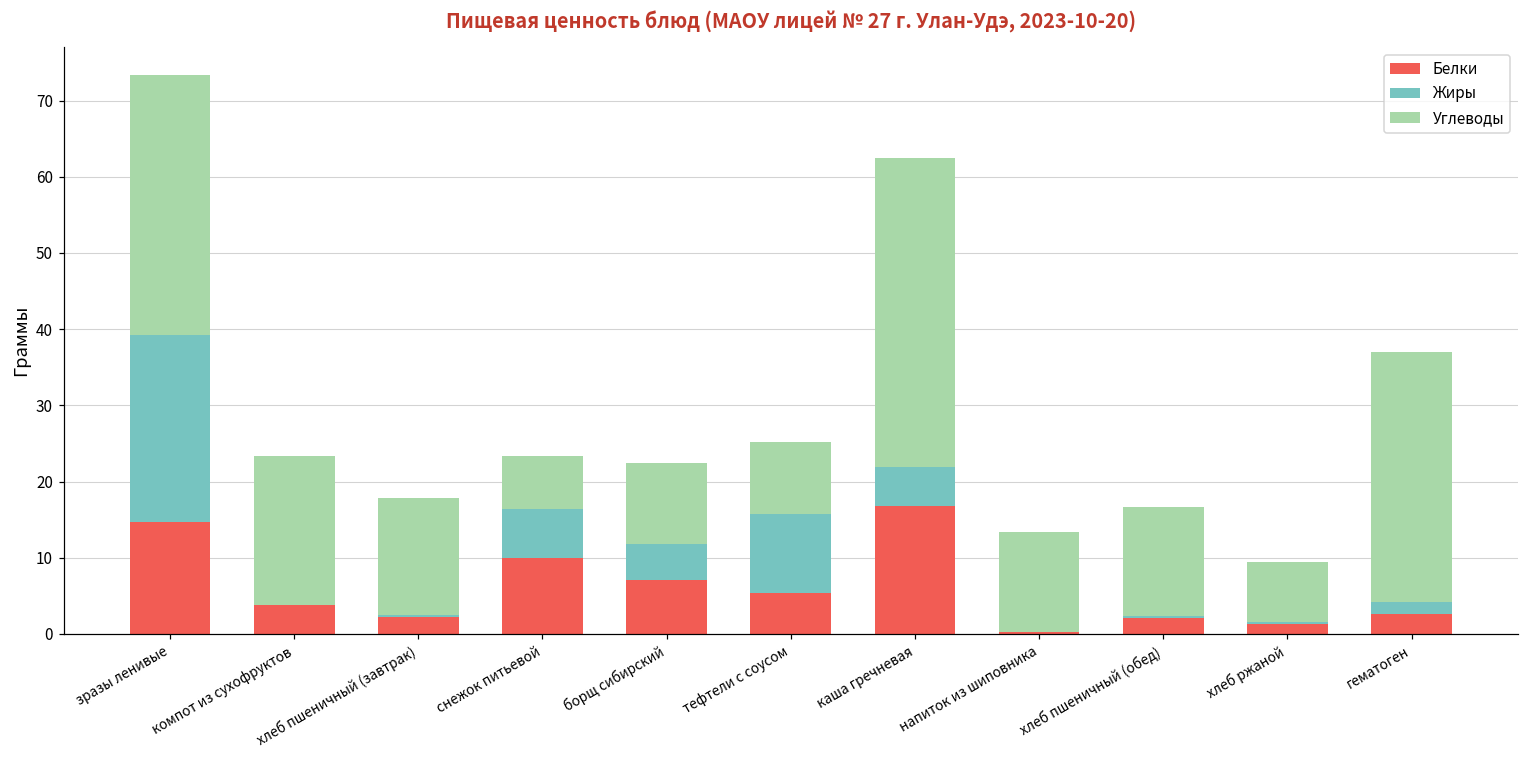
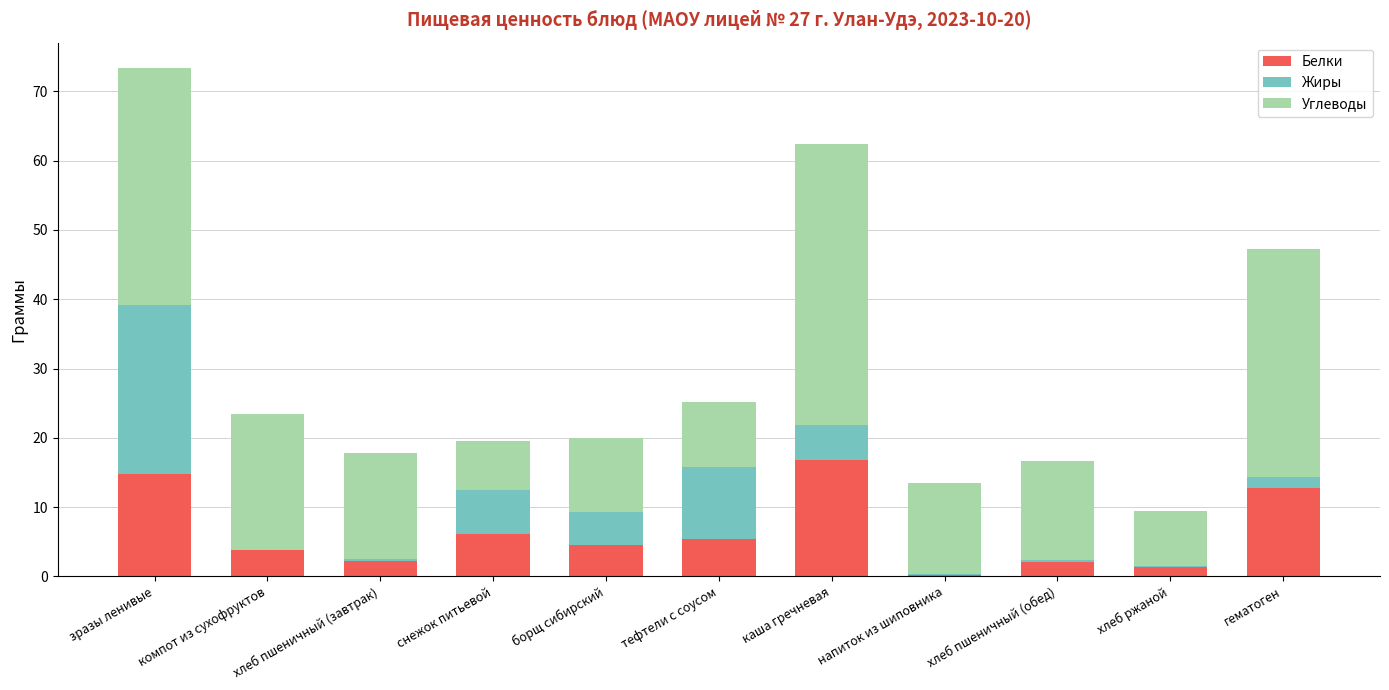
  {
    "Белки": {
      "зразы ленивые": 15,
      "компот из сухофруктов": 4,
      "хлеб пшеничный (завтрак)": 2,
-     "снежок питьевой": 10,
-     "борщ сибирский": 7,
+     "снежок питьевой": 6,
+     "борщ сибирский": 5,
      "тефтели с соусом": 5,
      "каша гречневая": 17,
      "хлеб пшеничный (обед)": 2,
      "хлеб ржаной": 1,
-     "гематоген": 3
+     "гематоген": 13
    }
  }
